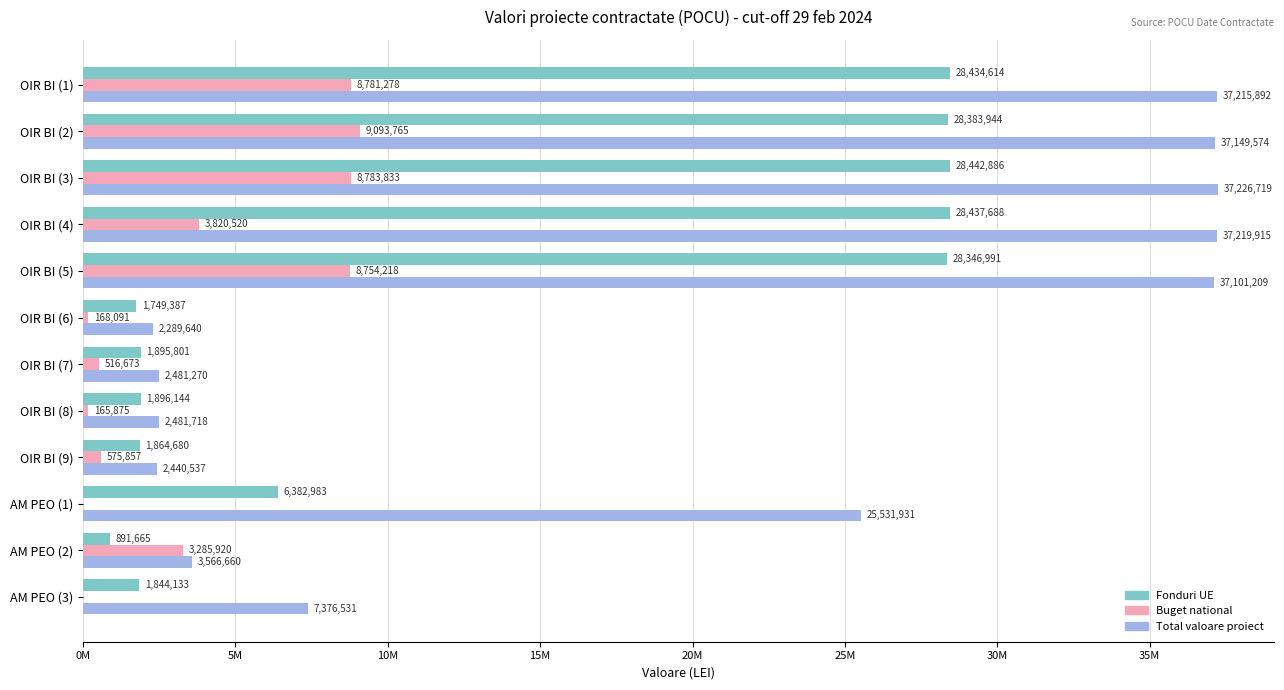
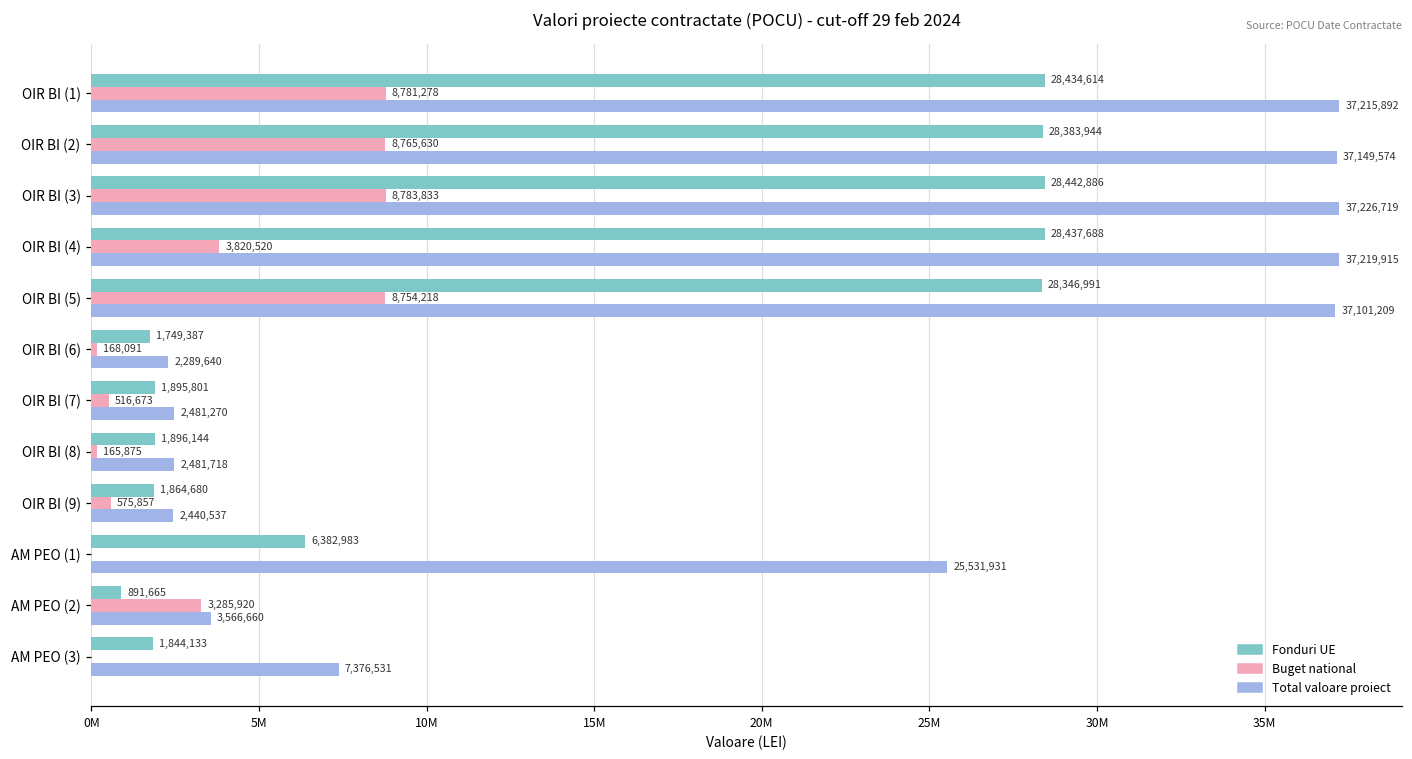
  {
    "Buget national": {
      "OIR BI (1)": "8,781,278",
-     "OIR BI (2)": "9,093,765",
+     "OIR BI (2)": "8,765,630",
      "OIR BI (3)": "8,783,833",
      "OIR BI (4)": "3,820,520",
      "OIR BI (5)": "8,754,218",
      "OIR BI (6)": "168,091",
      "OIR BI (7)": "516,673",
      "OIR BI (8)": "165,875",
      "OIR BI (9)": "575,857",
      "AM PEO (2)": "3,285,920"
    }
  }
